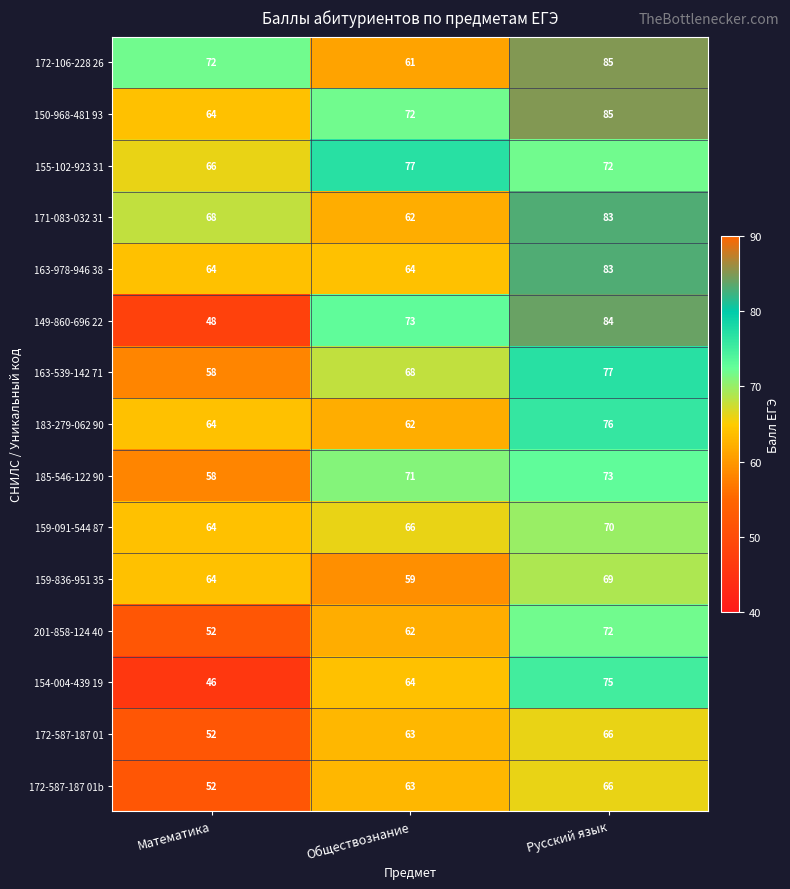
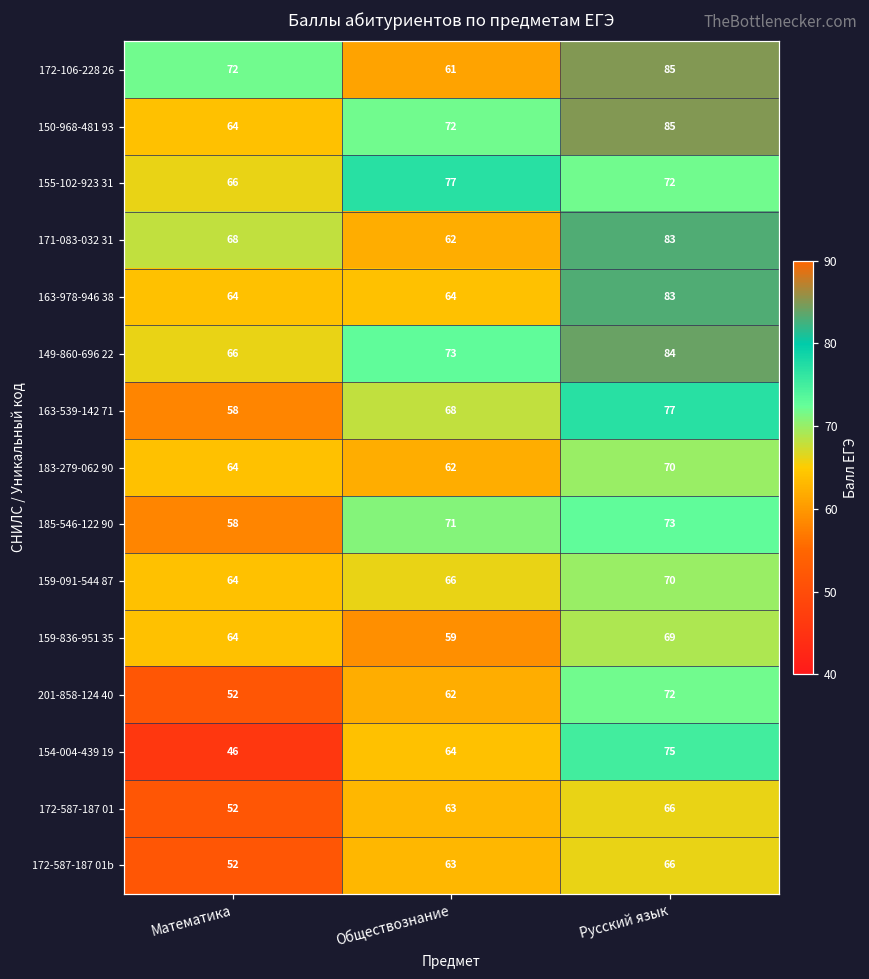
  {
    "172-106-228 26": {
      "Математика": 72,
      "Обществознание": 61,
      "Русский язык": 85
    },
    "150-968-481 93": {
      "Математика": 64,
      "Обществознание": 72,
      "Русский язык": 85
    },
    "155-102-923 31": {
      "Математика": 66,
      "Обществознание": 77,
      "Русский язык": 72
    },
    "171-083-032 31": {
      "Математика": 68,
      "Обществознание": 62,
      "Русский язык": 83
    },
    "163-978-946 38": {
      "Математика": 64,
      "Обществознание": 64,
      "Русский язык": 83
    },
    "149-860-696 22": {
-     "Математика": 48,
+     "Математика": 66,
      "Обществознание": 73,
      "Русский язык": 84
    },
    "163-539-142 71": {
      "Математика": 58,
      "Обществознание": 68,
      "Русский язык": 77
    },
    "183-279-062 90": {
      "Математика": 64,
      "Обществознание": 62,
-     "Русский язык": 76
+     "Русский язык": 70
    },
    "185-546-122 90": {
      "Математика": 58,
      "Обществознание": 71,
      "Русский язык": 73
    },
    "159-091-544 87": {
      "Математика": 64,
      "Обществознание": 66,
      "Русский язык": 70
    },
    "159-836-951 35": {
      "Математика": 64,
      "Обществознание": 59,
      "Русский язык": 69
    },
    "201-858-124 40": {
      "Математика": 52,
      "Обществознание": 62,
      "Русский язык": 72
    },
    "154-004-439 19": {
      "Математика": 46,
      "Обществознание": 64,
      "Русский язык": 75
    },
    "172-587-187 01": {
      "Математика": 52,
      "Обществознание": 63,
      "Русский язык": 66
    },
    "172-587-187 01b": {
      "Математика": 52,
      "Обществознание": 63,
      "Русский язык": 66
    }
  }
